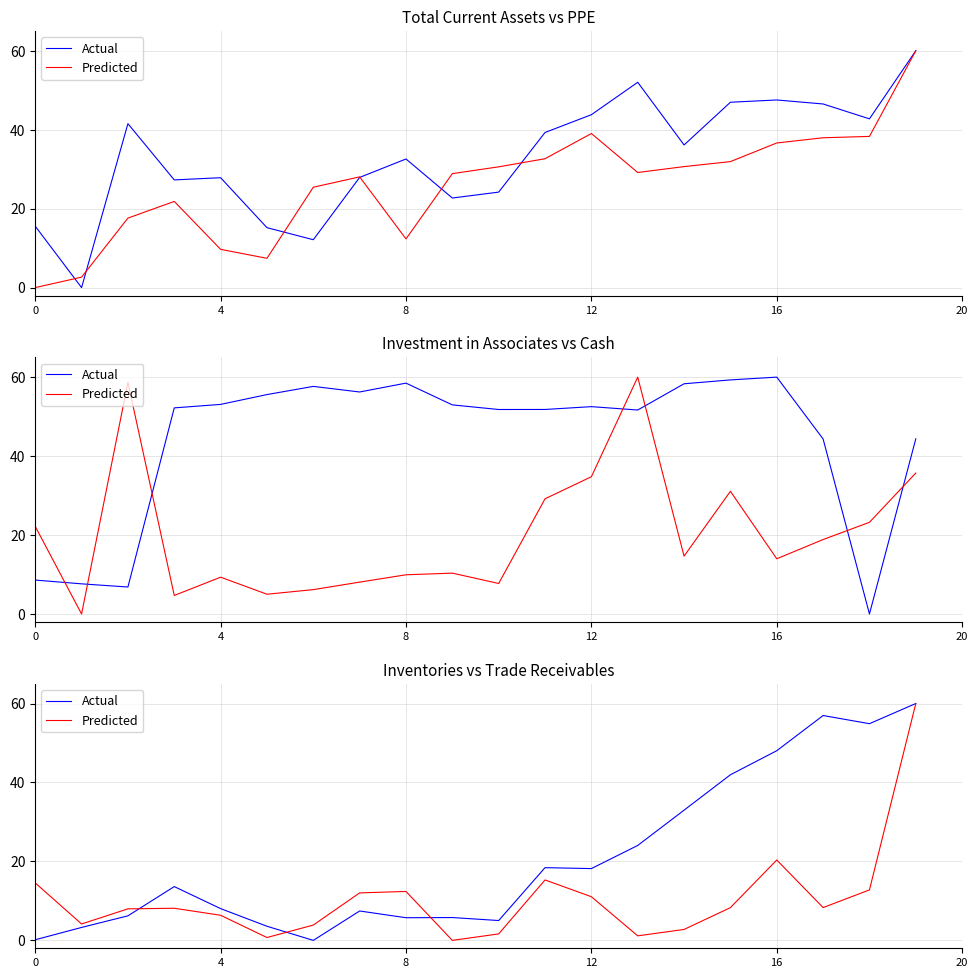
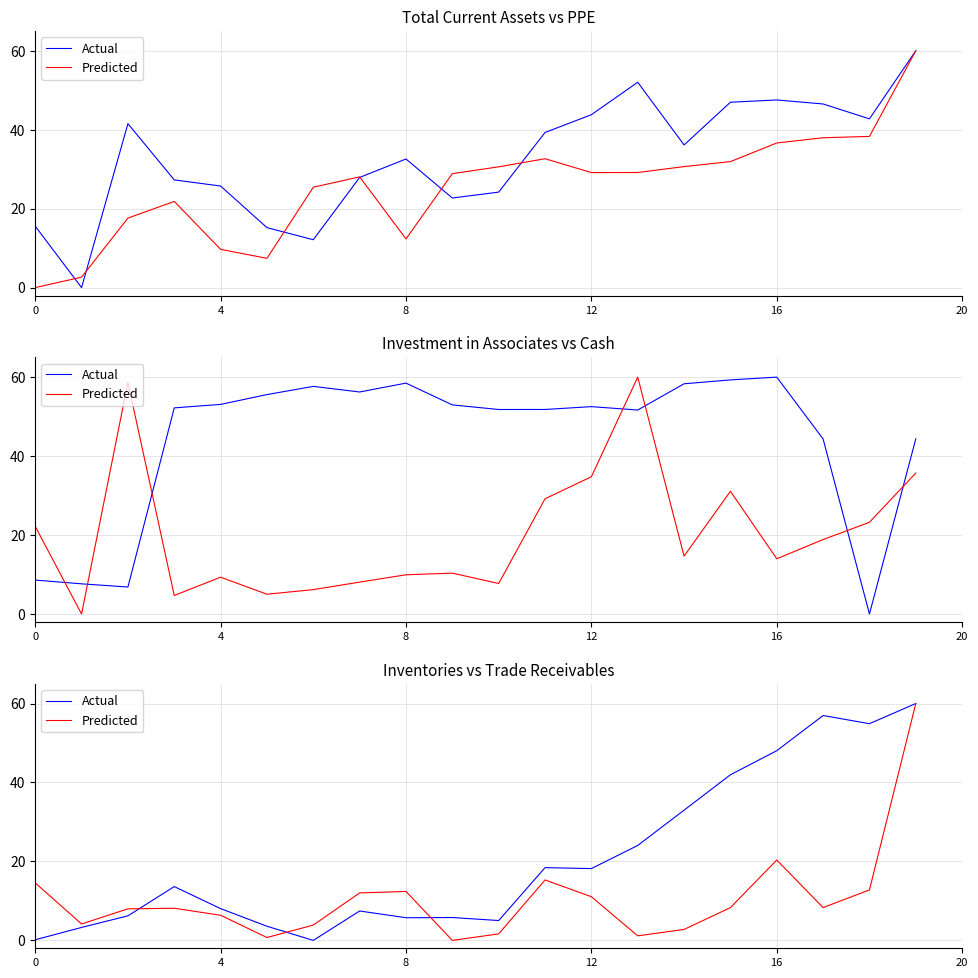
  {
    "Total Current Assets vs PPE": {
      "Actual": {
        "0": 16,
-       "4": 28,
+       "4": 26,
        "8": 33,
        "12": 44,
        "16": 48
      },
      "Predicted": {
        "0": 0,
        "4": 10,
        "8": 12,
-       "12": 39,
+       "12": 29,
        "16": 37
      }
    },
    "Investment in Associates vs Cash": {
      "Actual": {
        "0": 9,
        "4": 53,
        "8": 58,
        "12": 53,
        "16": 60
      },
      "Predicted": {
        "0": 22,
        "4": 9,
        "8": 10,
        "12": 35,
        "16": 14
      }
    },
    "Inventories vs Trade Receivables": {
      "Actual": {
        "0": 0,
        "4": 8,
        "8": 6,
        "12": 18,
        "16": 48
      },
      "Predicted": {
        "0": 15,
        "4": 6,
        "8": 12,
        "12": 11,
        "16": 20
      }
    }
  }
